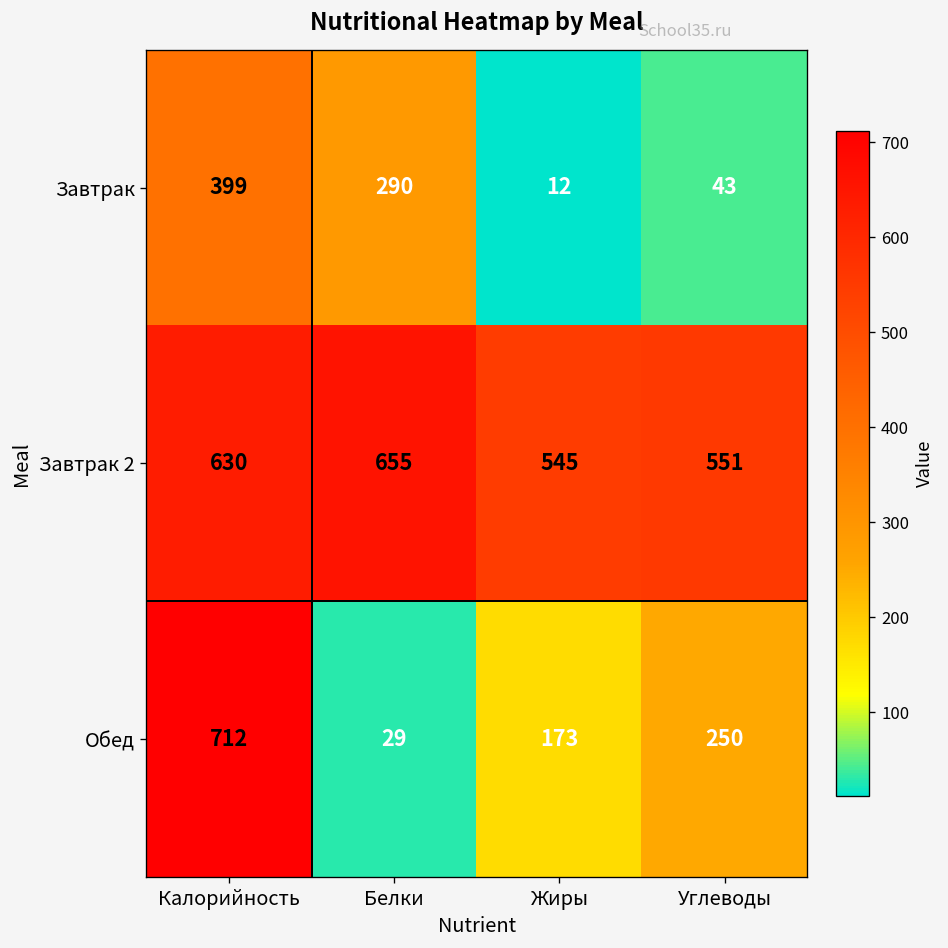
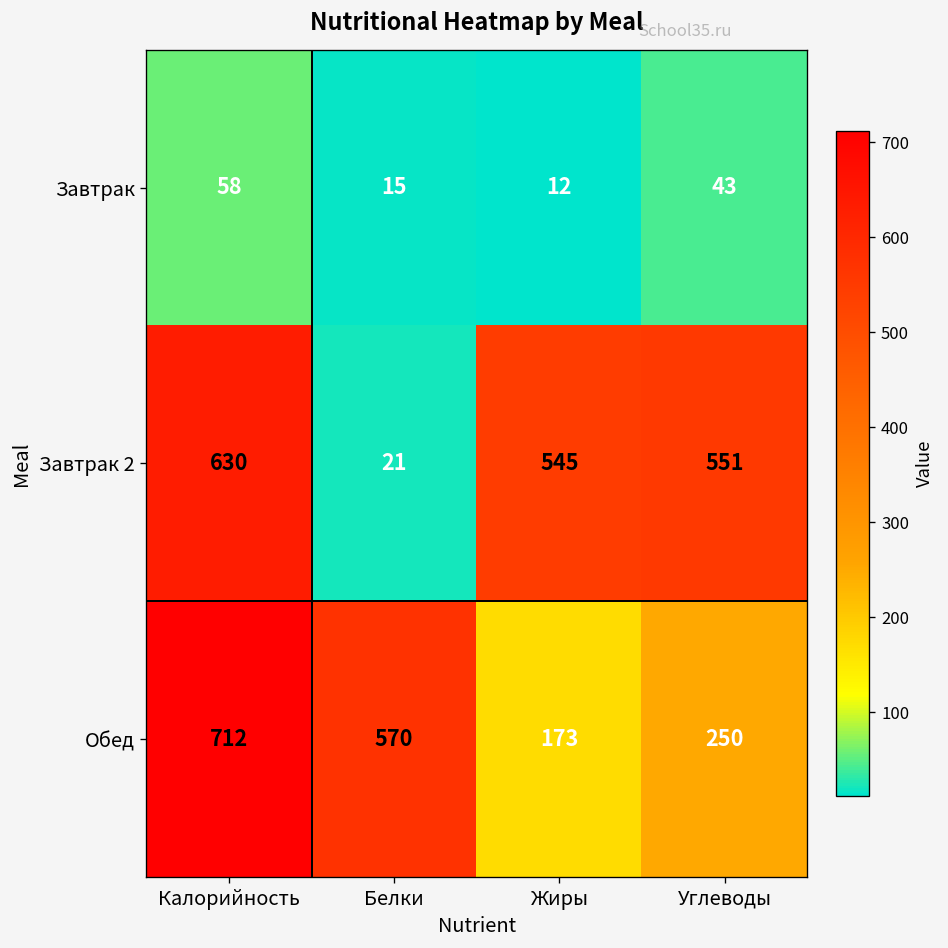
  {
    "Завтрак": {
-     "Калорийность": 399,
-     "Белки": 290,
+     "Калорийность": 58,
+     "Белки": 15,
      "Жиры": 12,
      "Углеводы": 43
    },
    "Завтрак 2": {
      "Калорийность": 630,
-     "Белки": 655,
+     "Белки": 21,
      "Жиры": 545,
      "Углеводы": 551
    },
    "Обед": {
      "Калорийность": 712,
-     "Белки": 29,
+     "Белки": 570,
      "Жиры": 173,
      "Углеводы": 250
    }
  }
